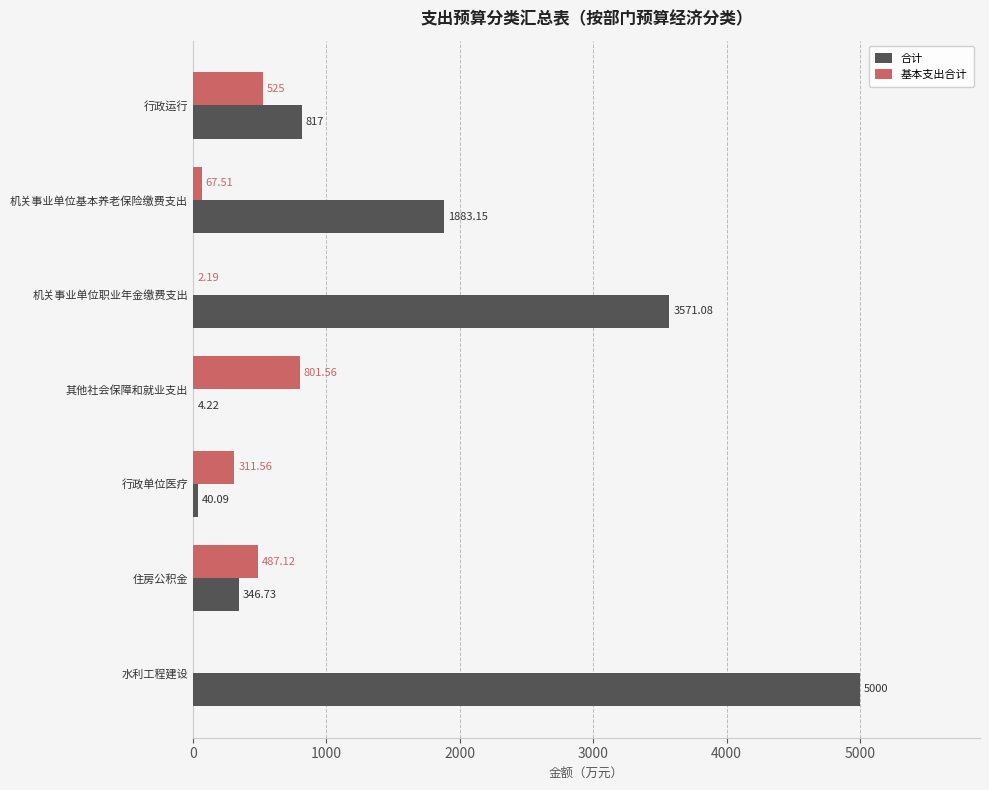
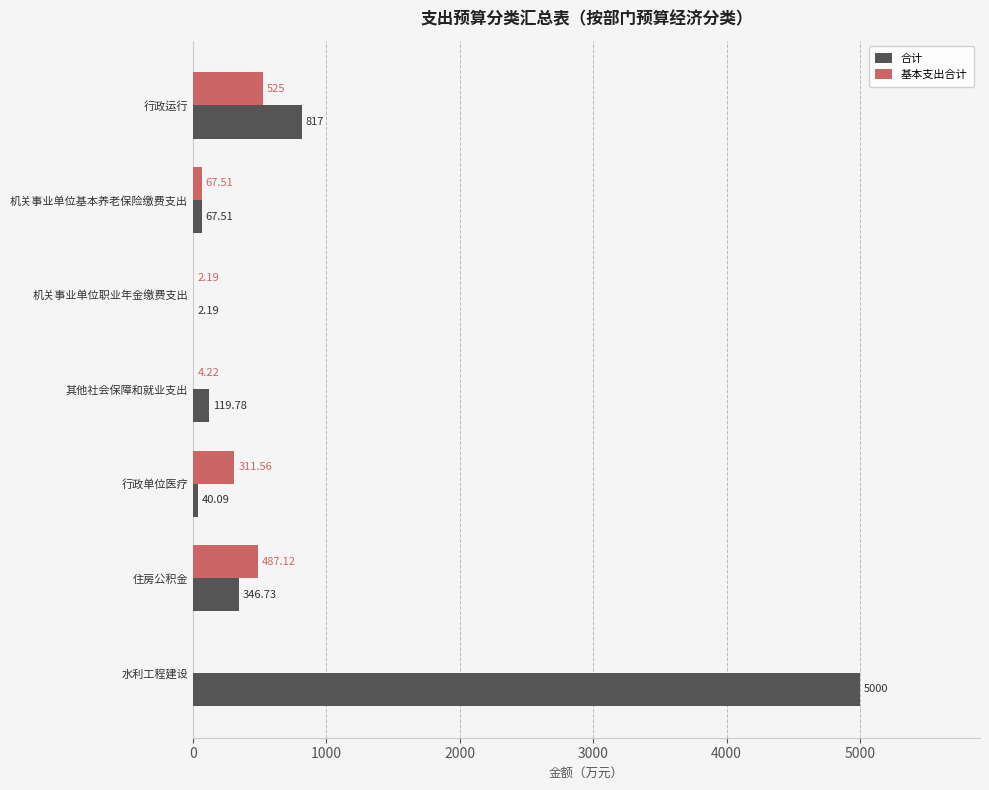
  {
    "合计": {
      "行政运行": 817,
-     "机关事业单位基本养老保险缴费支出": 1883.15,
-     "机关事业单位职业年金缴费支出": 3571.08,
-     "其他社会保障和就业支出": 4.22,
+     "机关事业单位基本养老保险缴费支出": 67.51,
+     "机关事业单位职业年金缴费支出": 2.19,
+     "其他社会保障和就业支出": 119.78,
      "行政单位医疗": 40.09,
      "住房公积金": 346.73,
      "水利工程建设": 5000
    },
    "基本支出合计": {
      "行政运行": 525,
      "机关事业单位基本养老保险缴费支出": 67.51,
      "机关事业单位职业年金缴费支出": 2.19,
-     "其他社会保障和就业支出": 801.56,
+     "其他社会保障和就业支出": 4.22,
      "行政单位医疗": 311.56,
      "住房公积金": 487.12
    }
  }
